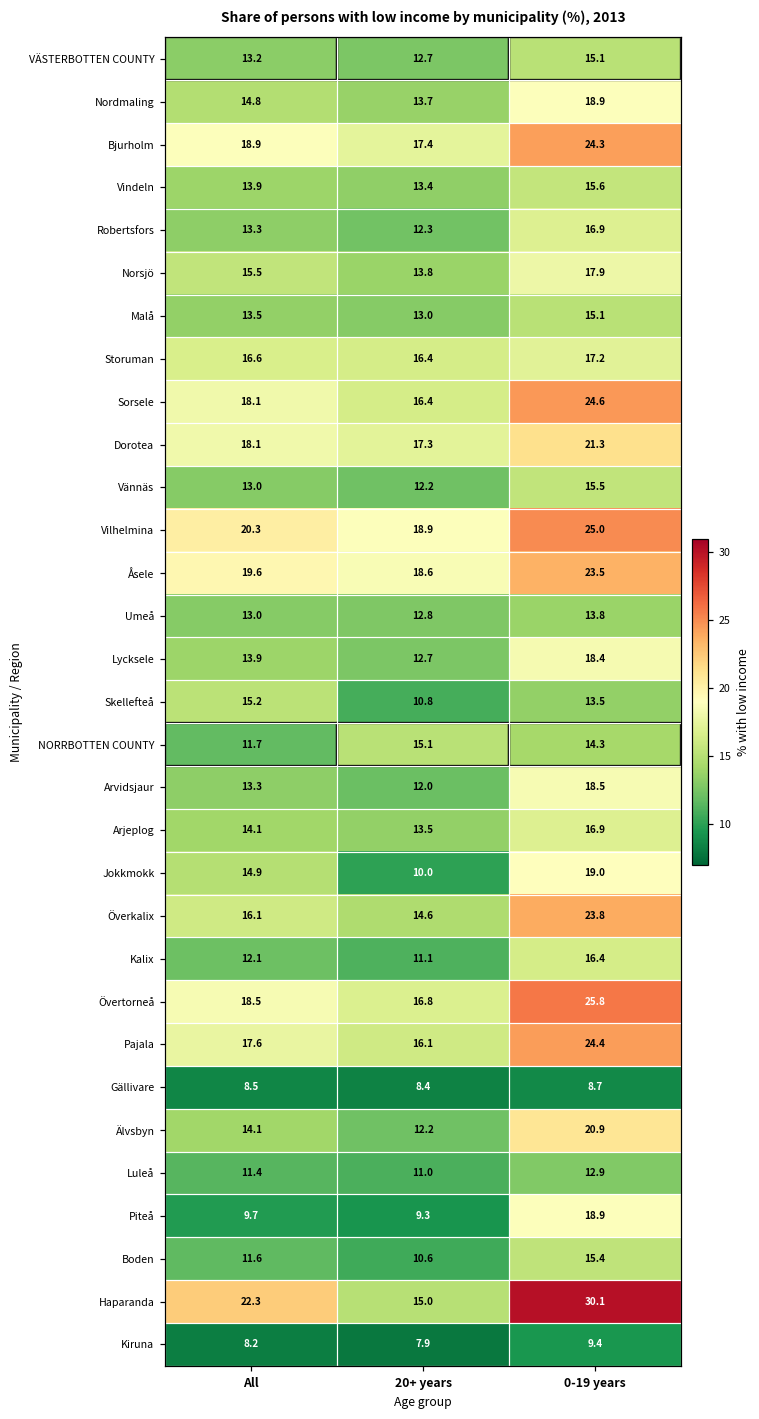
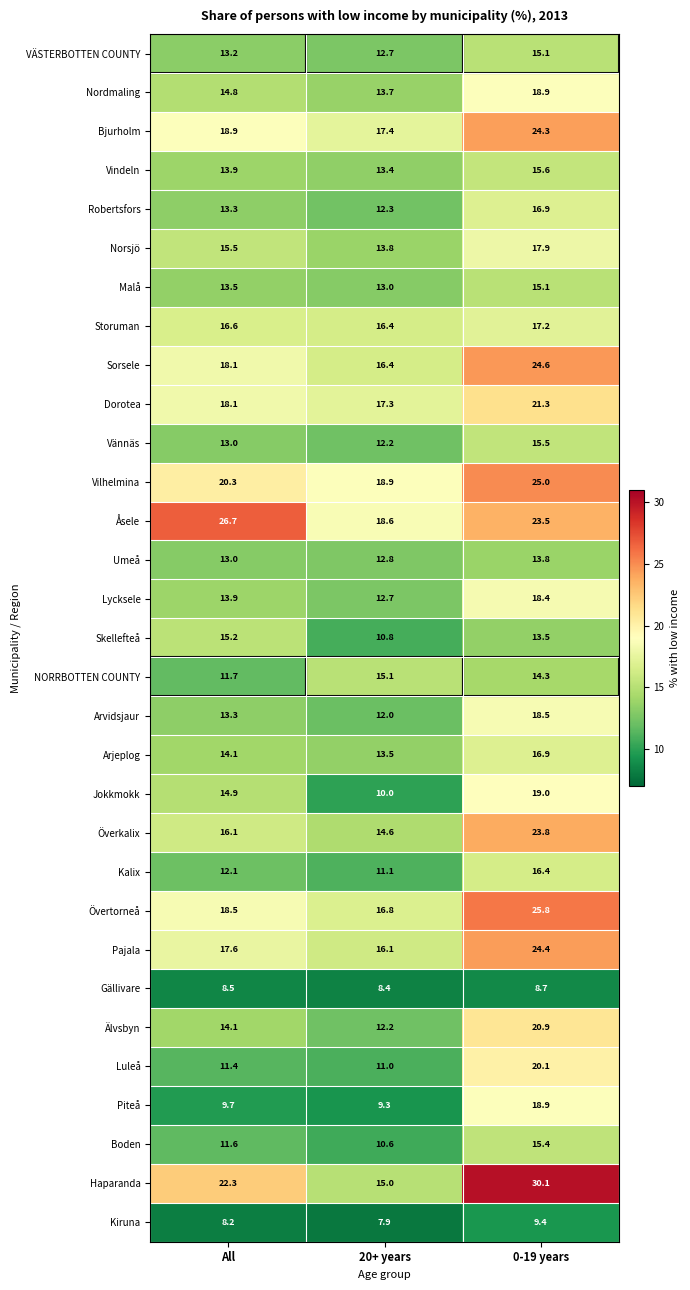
  {
    "VÄSTERBOTTEN COUNTY": {
      "All": 13.2,
      "20+ years": 12.7,
      "0-19 years": 15.1
    },
    "Nordmaling": {
      "All": 14.8,
      "20+ years": 13.7,
      "0-19 years": 18.9
    },
    "Bjurholm": {
      "All": 18.9,
      "20+ years": 17.4,
      "0-19 years": 24.3
    },
    "Vindeln": {
      "All": 13.9,
      "20+ years": 13.4,
      "0-19 years": 15.6
    },
    "Robertsfors": {
      "All": 13.3,
      "20+ years": 12.3,
      "0-19 years": 16.9
    },
    "Norsjö": {
      "All": 15.5,
      "20+ years": 13.8,
      "0-19 years": 17.9
    },
    "Malå": {
      "All": 13.5,
      "20+ years": 13.0,
      "0-19 years": 15.1
    },
    "Storuman": {
      "All": 16.6,
      "20+ years": 16.4,
      "0-19 years": 17.2
    },
    "Sorsele": {
      "All": 18.1,
      "20+ years": 16.4,
      "0-19 years": 24.6
    },
    "Dorotea": {
      "All": 18.1,
      "20+ years": 17.3,
      "0-19 years": 21.3
    },
    "Vännäs": {
      "All": 13.0,
      "20+ years": 12.2,
      "0-19 years": 15.5
    },
    "Vilhelmina": {
      "All": 20.3,
      "20+ years": 18.9,
      "0-19 years": 25.0
    },
    "Åsele": {
-     "All": 19.6,
+     "All": 26.7,
      "20+ years": 18.6,
      "0-19 years": 23.5
    },
    "Umeå": {
      "All": 13.0,
      "20+ years": 12.8,
      "0-19 years": 13.8
    },
    "Lycksele": {
      "All": 13.9,
      "20+ years": 12.7,
      "0-19 years": 18.4
    },
    "Skellefteå": {
      "All": 15.2,
      "20+ years": 10.8,
      "0-19 years": 13.5
    },
    "NORRBOTTEN COUNTY": {
      "All": 11.7,
      "20+ years": 15.1,
      "0-19 years": 14.3
    },
    "Arvidsjaur": {
      "All": 13.3,
      "20+ years": 12.0,
      "0-19 years": 18.5
    },
    "Arjeplog": {
      "All": 14.1,
      "20+ years": 13.5,
      "0-19 years": 16.9
    },
    "Jokkmokk": {
      "All": 14.9,
      "20+ years": 10.0,
      "0-19 years": 19.0
    },
    "Överkalix": {
      "All": 16.1,
      "20+ years": 14.6,
      "0-19 years": 23.8
    },
    "Kalix": {
      "All": 12.1,
      "20+ years": 11.1,
      "0-19 years": 16.4
    },
    "Övertorneå": {
      "All": 18.5,
      "20+ years": 16.8,
      "0-19 years": 25.8
    },
    "Pajala": {
      "All": 17.6,
      "20+ years": 16.1,
      "0-19 years": 24.4
    },
    "Gällivare": {
      "All": 8.5,
      "20+ years": 8.4,
      "0-19 years": 8.7
    },
    "Älvsbyn": {
      "All": 14.1,
      "20+ years": 12.2,
      "0-19 years": 20.9
    },
    "Luleå": {
      "All": 11.4,
      "20+ years": 11.0,
-     "0-19 years": 12.9
+     "0-19 years": 20.1
    },
    "Piteå": {
      "All": 9.7,
      "20+ years": 9.3,
      "0-19 years": 18.9
    },
    "Boden": {
      "All": 11.6,
      "20+ years": 10.6,
      "0-19 years": 15.4
    },
    "Haparanda": {
      "All": 22.3,
      "20+ years": 15.0,
      "0-19 years": 30.1
    },
    "Kiruna": {
      "All": 8.2,
      "20+ years": 7.9,
      "0-19 years": 9.4
    }
  }
